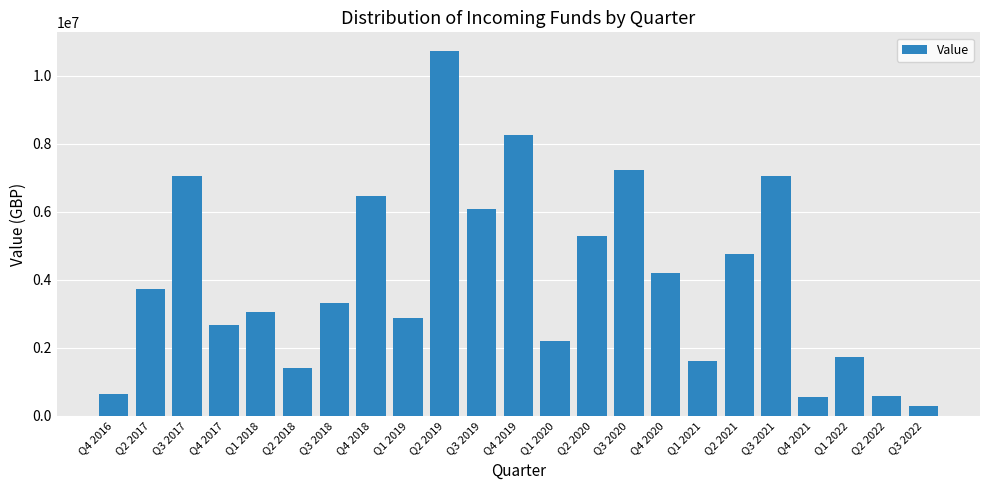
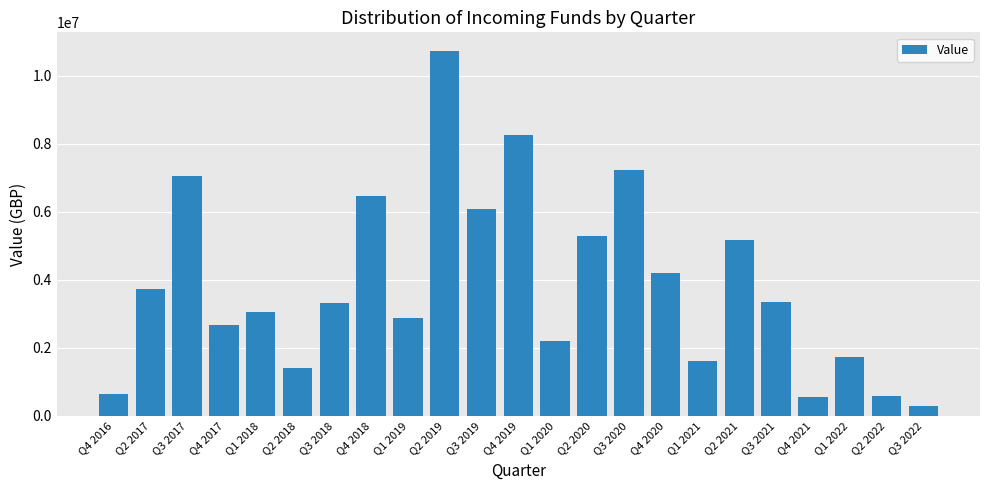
  {
    "Q4 2016": 600000,
    "Q2 2017": 3700000,
    "Q3 2017": 7100000,
    "Q4 2017": 2700000,
    "Q1 2018": 3100000,
    "Q2 2018": 1400000,
    "Q3 2018": 3300000,
    "Q4 2018": 6400000,
    "Q1 2019": 2900000,
    "Q2 2019": 10700000,
    "Q3 2019": 6100000,
    "Q4 2019": 8300000,
    "Q1 2020": 2200000,
    "Q2 2020": 5300000,
    "Q3 2020": 7200000,
    "Q4 2020": 4200000,
    "Q1 2021": 1600000,
-   "Q2 2021": 4800000,
-   "Q3 2021": 7000000,
+   "Q2 2021": 5200000,
+   "Q3 2021": 3300000,
    "Q4 2021": 600000,
    "Q1 2022": 1700000,
    "Q2 2022": 600000,
    "Q3 2022": 300000
  }
